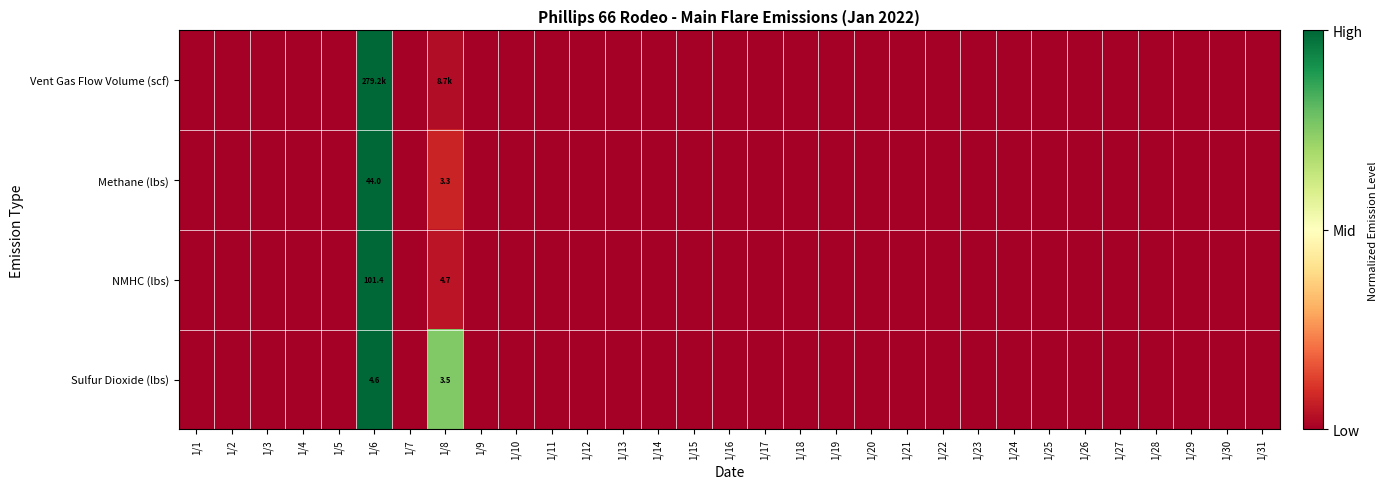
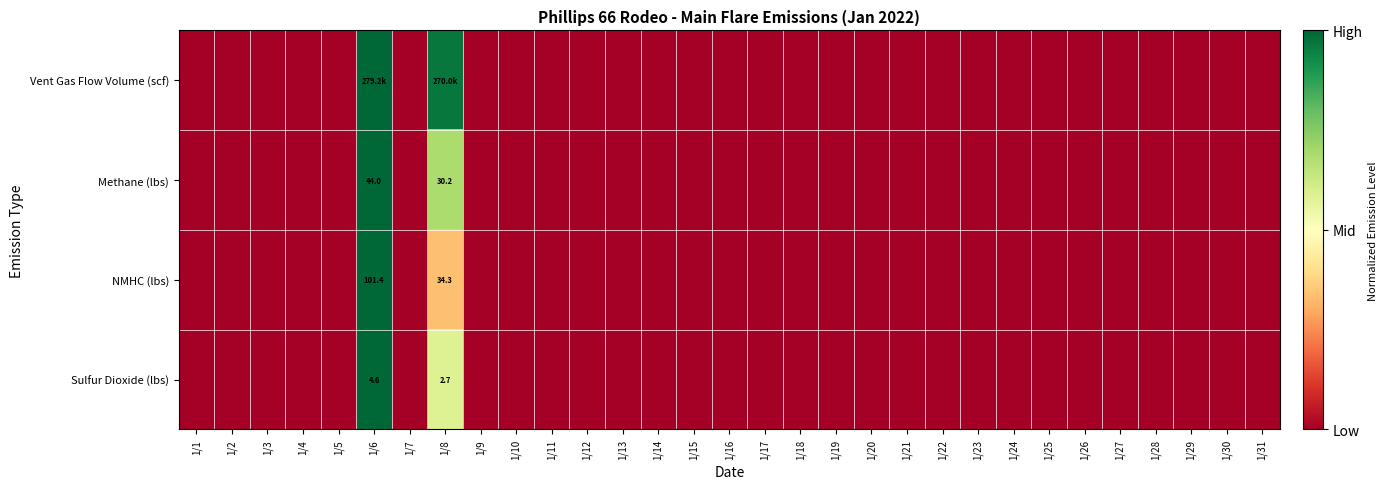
  {
    "Vent Gas Flow Volume (scf)": {
      "1/6": "279.2k",
-     "1/8": "8.7k"
+     "1/8": "270.0k"
    },
    "Methane (lbs)": {
      "1/6": "44.0",
-     "1/8": "3.3"
+     "1/8": "30.2"
    },
    "NMHC (lbs)": {
      "1/6": "101.4",
-     "1/8": "4.7"
+     "1/8": "34.3"
    },
    "Sulfur Dioxide (lbs)": {
      "1/6": "4.6",
-     "1/8": "3.5"
+     "1/8": "2.7"
    }
  }
